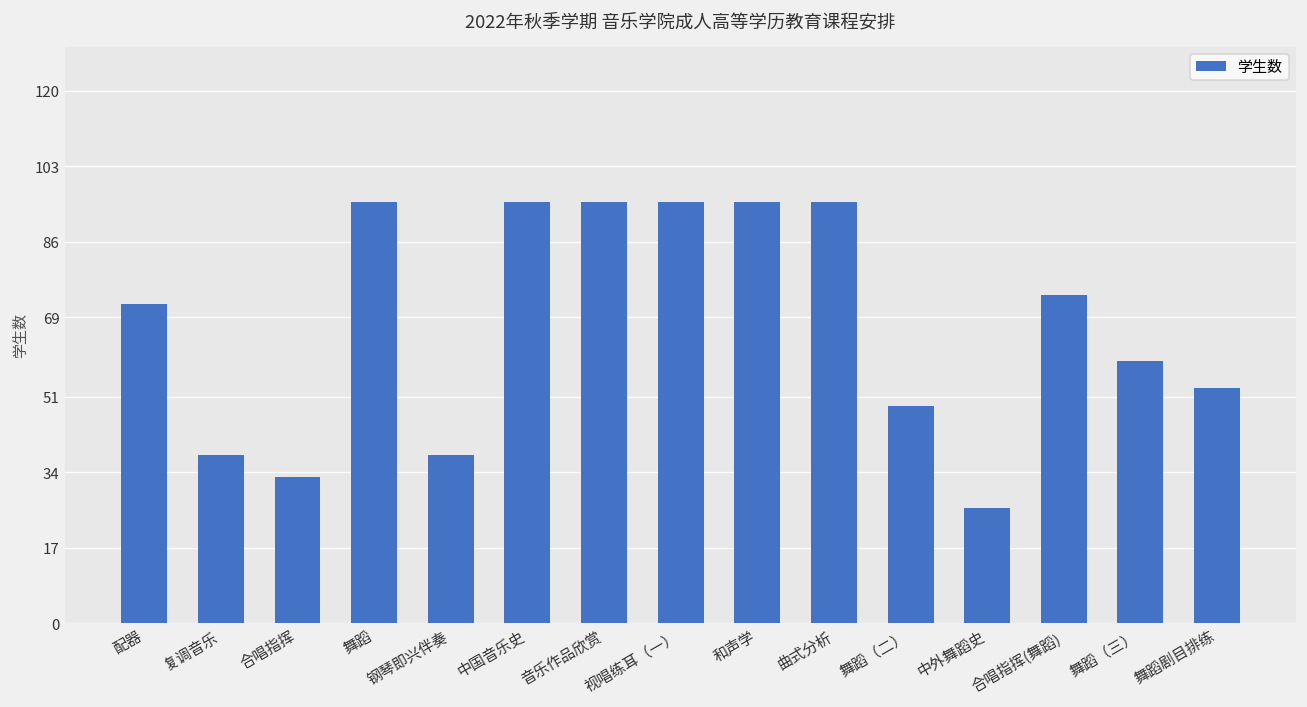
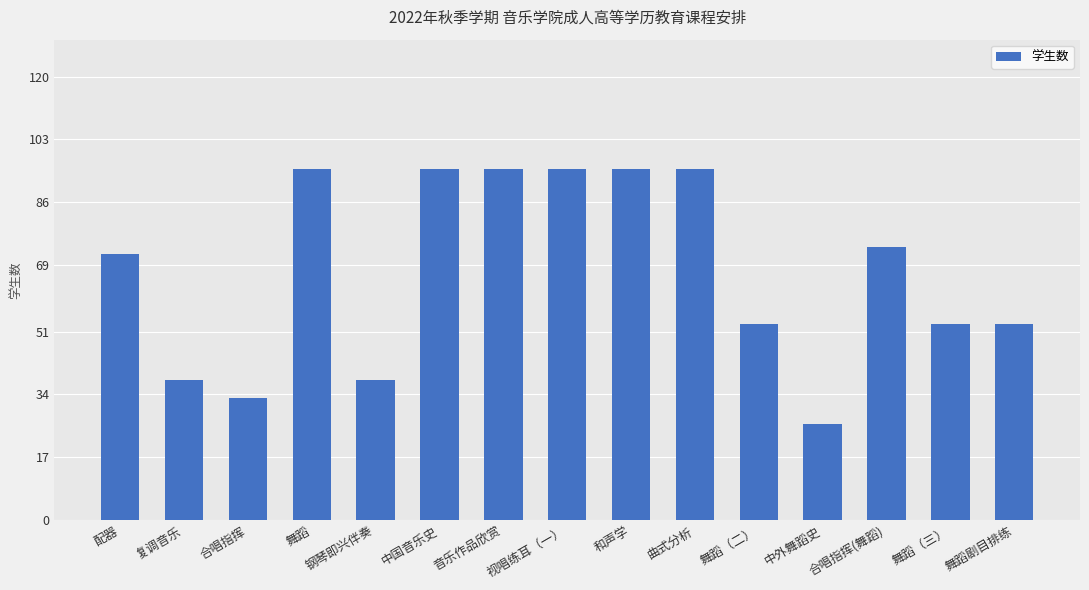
  {
    "配器": 72,
    "复调音乐": 38,
    "合唱指挥": 33,
    "舞蹈": 95,
    "钢琴即兴伴奏": 38,
    "中国音乐史": 95,
    "音乐作品欣赏": 95,
    "视唱练耳（一）": 95,
    "和声学": 95,
    "曲式分析": 95,
-   "舞蹈（二）": 49,
+   "舞蹈（二）": 53,
    "中外舞蹈史": 26,
    "合唱指挥(舞蹈)": 74,
-   "舞蹈（三）": 59,
+   "舞蹈（三）": 53,
    "舞蹈剧目排练": 53
  }
